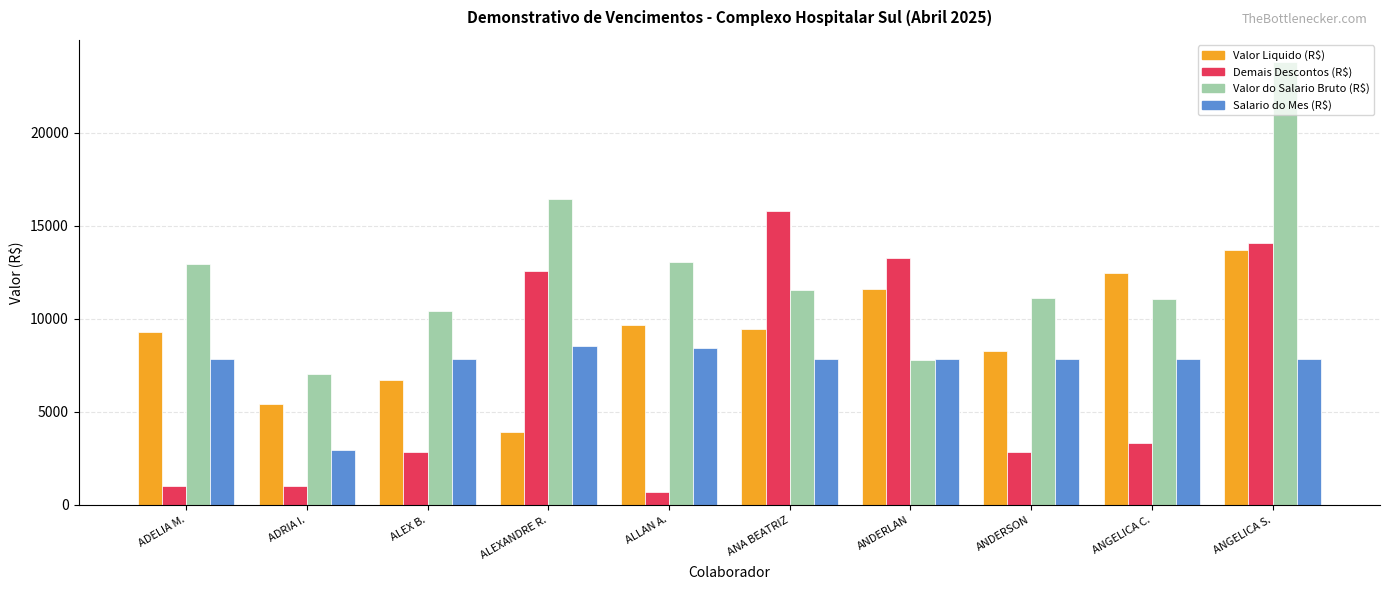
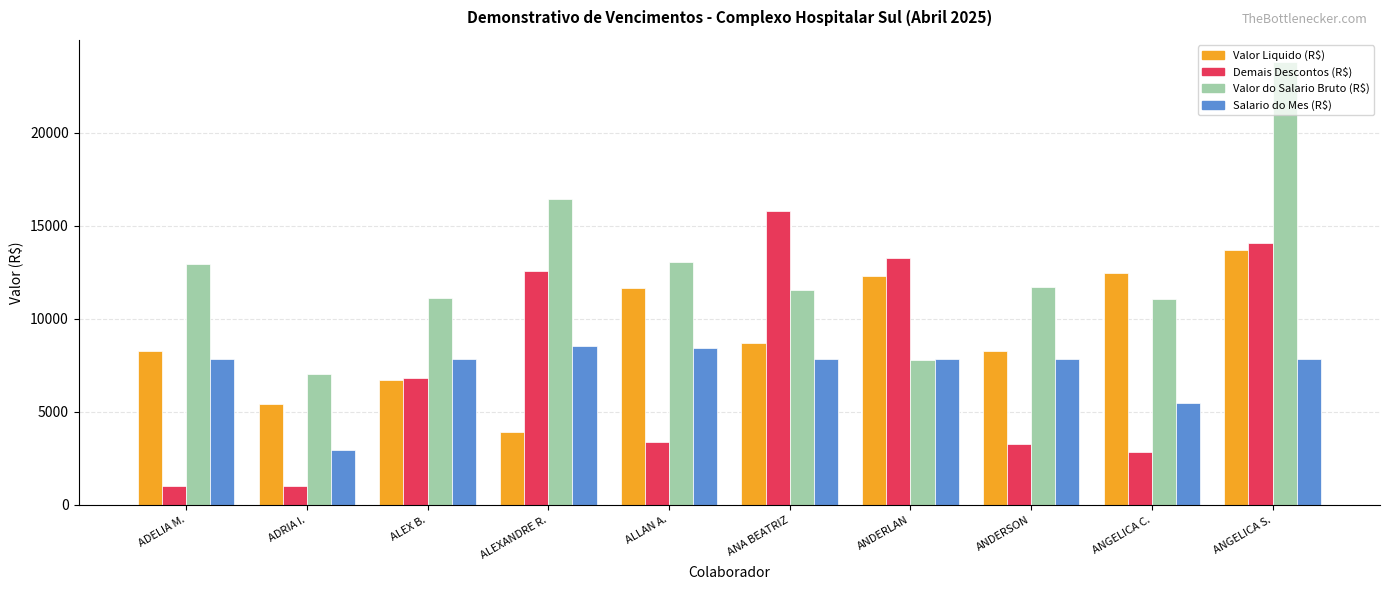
  {
    "Valor Liquido (R$)": {
-     "ADELIA M.": 9300,
+     "ADELIA M.": 8200,
      "ADRIA I.": 5400,
      "ALEX B.": 6700,
      "ALEXANDRE R.": 3900,
-     "ALLAN A.": 9700,
-     "ANA BEATRIZ": 9400,
-     "ANDERLAN": 11600,
+     "ALLAN A.": 11600,
+     "ANA BEATRIZ": 8700,
+     "ANDERLAN": 12300,
      "ANDERSON": 8200,
      "ANGELICA C.": 12500,
      "ANGELICA S.": 13700
    },
    "Demais Descontos (R$)": {
      "ADELIA M.": 1000,
      "ADRIA I.": 1000,
-     "ALEX B.": 2800,
+     "ALEX B.": 6800,
      "ALEXANDRE R.": 12600,
-     "ALLAN A.": 700,
+     "ALLAN A.": 3400,
      "ANA BEATRIZ": 15800,
      "ANDERLAN": 13300,
-     "ANDERSON": 2800,
-     "ANGELICA C.": 3300,
+     "ANDERSON": 3300,
+     "ANGELICA C.": 2800,
      "ANGELICA S.": 14100
    },
    "Valor do Salario Bruto (R$)": {
      "ADELIA M.": 12900,
      "ADRIA I.": 7000,
-     "ALEX B.": 10400,
+     "ALEX B.": 11100,
      "ALEXANDRE R.": 16400,
      "ALLAN A.": 13000,
      "ANA BEATRIZ": 11500,
      "ANDERLAN": 7800,
-     "ANDERSON": 11100,
+     "ANDERSON": 11700,
      "ANGELICA C.": 11100
    },
    "Salario do Mes (R$)": {
      "ADELIA M.": 7800,
      "ADRIA I.": 3000,
      "ALEX B.": 7800,
      "ALEXANDRE R.": 8500,
      "ALLAN A.": 8500,
      "ANA BEATRIZ": 7800,
      "ANDERLAN": 7800,
      "ANDERSON": 7800,
-     "ANGELICA C.": 7800,
+     "ANGELICA C.": 5500,
      "ANGELICA S.": 7800
    }
  }
